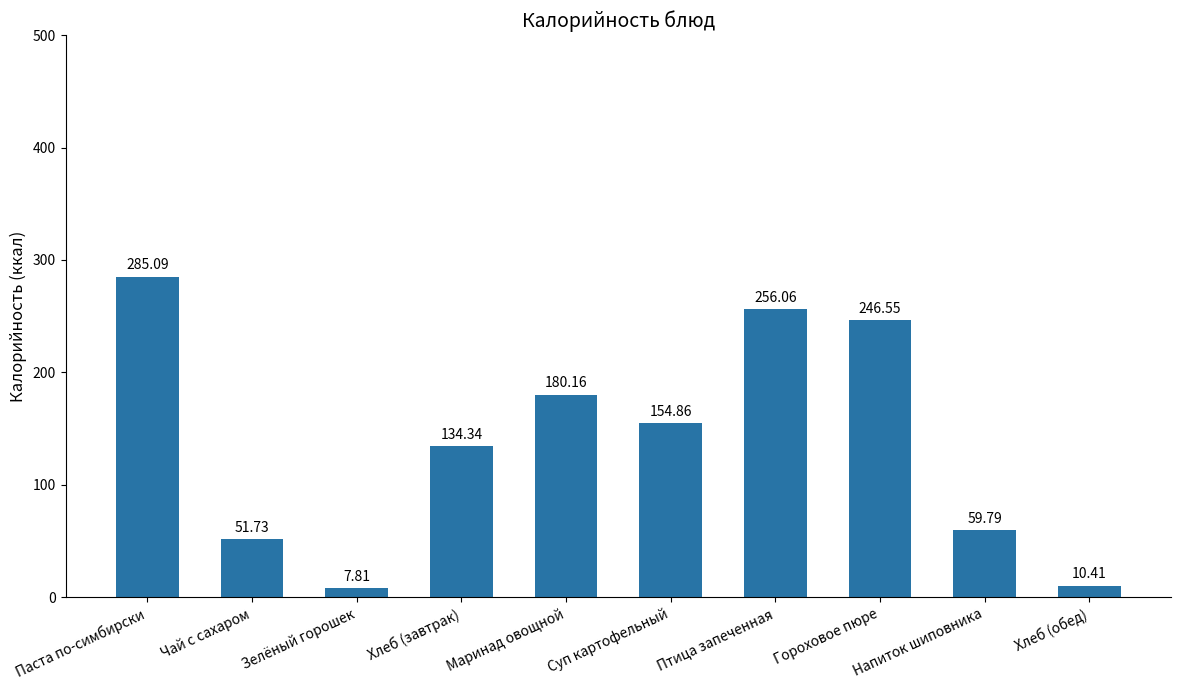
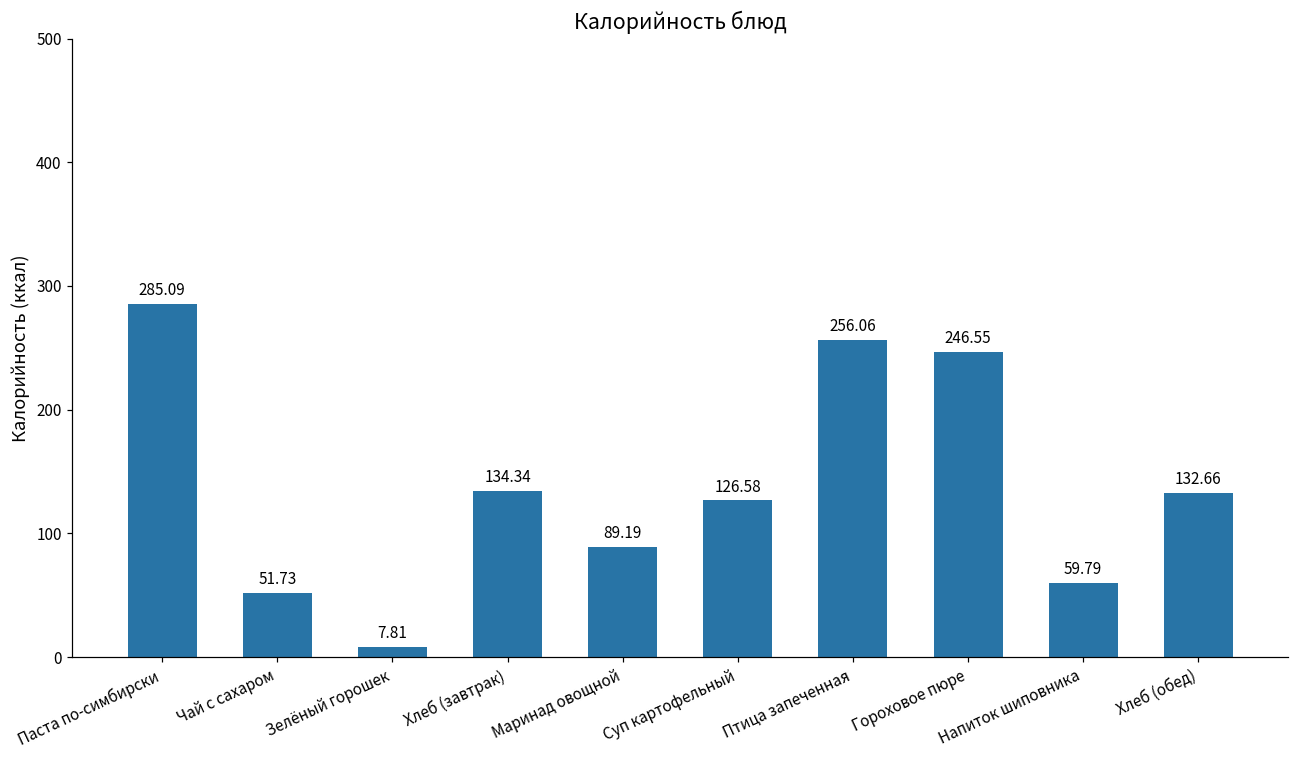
  {
    "Паста по-симбирски": 285.09,
    "Чай с сахаром": 51.73,
    "Зелёный горошек": 7.81,
    "Хлеб (завтрак)": 134.34,
-   "Маринад овощной": 180.16,
-   "Суп картофельный": 154.86,
+   "Маринад овощной": 89.19,
+   "Суп картофельный": 126.58,
    "Птица запеченная": 256.06,
    "Гороховое пюре": 246.55,
    "Напиток шиповника": 59.79,
-   "Хлеб (обед)": 10.41
+   "Хлеб (обед)": 132.66
  }
